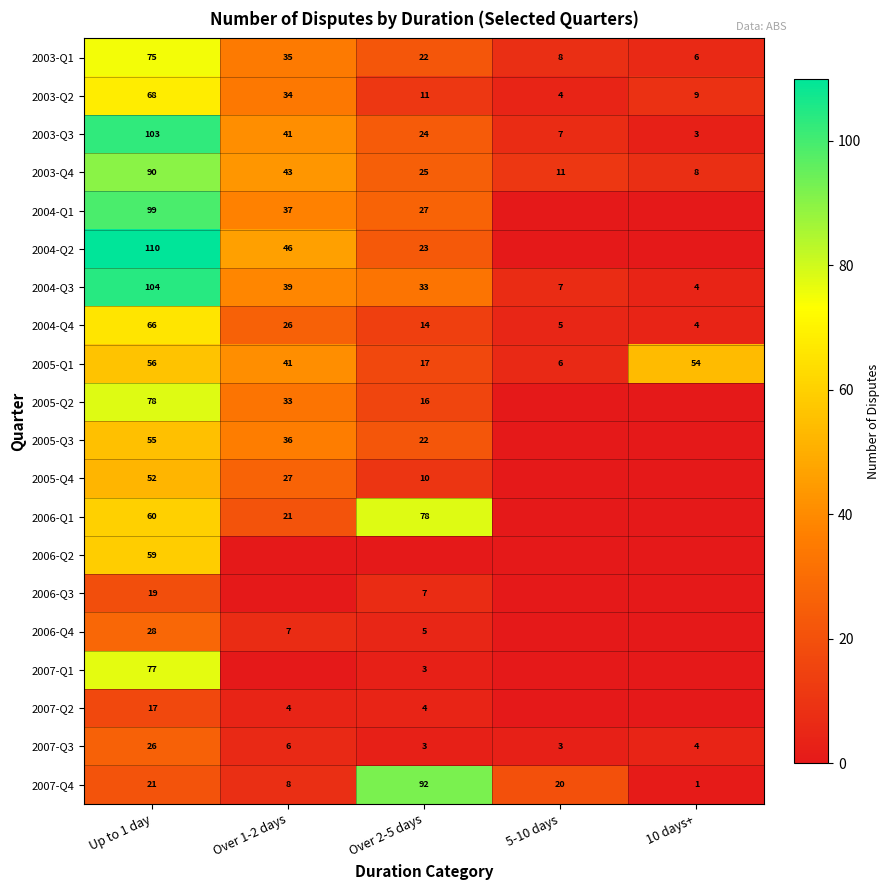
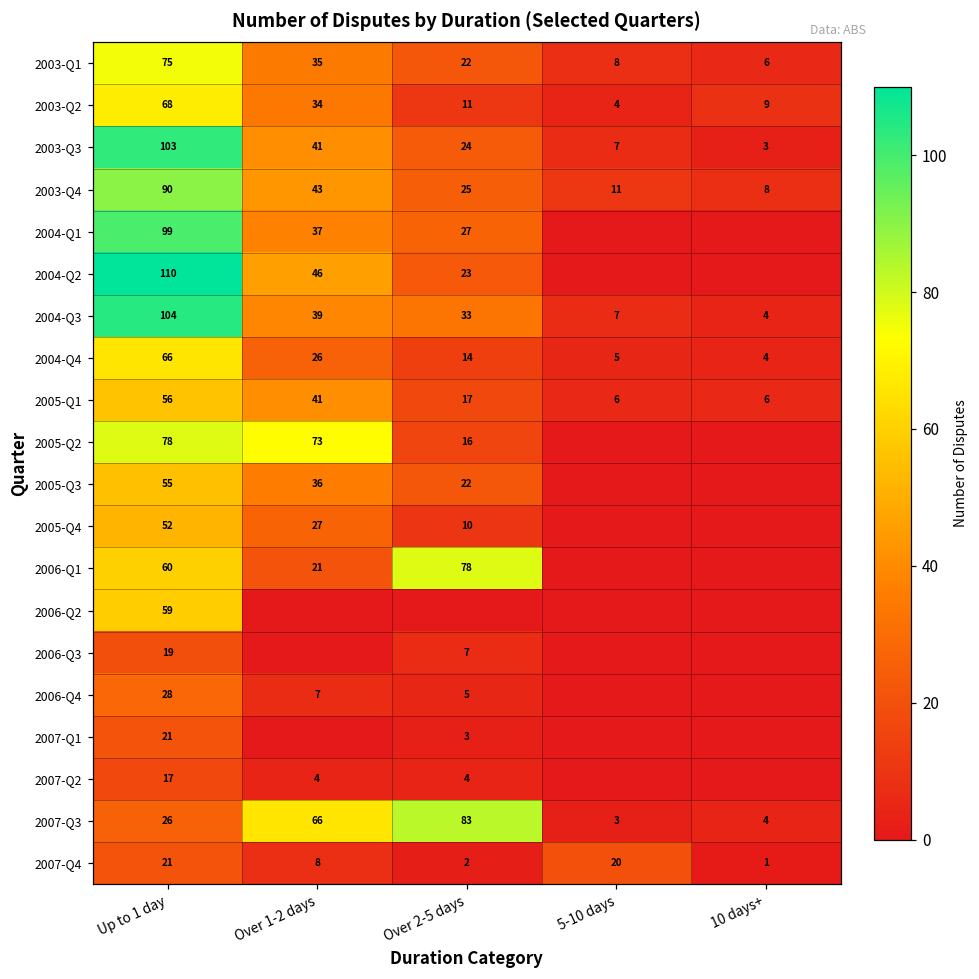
  {
    "2003-Q1": {
      "Up to 1 day": 75,
      "Over 1-2 days": 35,
      "Over 2-5 days": 22,
      "5-10 days": 8,
      "10 days+": 6
    },
    "2003-Q2": {
      "Up to 1 day": 68,
      "Over 1-2 days": 34,
      "Over 2-5 days": 11,
      "5-10 days": 4,
      "10 days+": 9
    },
    "2003-Q3": {
      "Up to 1 day": 103,
      "Over 1-2 days": 41,
      "Over 2-5 days": 24,
      "5-10 days": 7,
      "10 days+": 3
    },
    "2003-Q4": {
      "Up to 1 day": 90,
      "Over 1-2 days": 43,
      "Over 2-5 days": 25,
      "5-10 days": 11,
      "10 days+": 8
    },
    "2004-Q1": {
      "Up to 1 day": 99,
      "Over 1-2 days": 37,
      "Over 2-5 days": 27
    },
    "2004-Q2": {
      "Up to 1 day": 110,
      "Over 1-2 days": 46,
      "Over 2-5 days": 23
    },
    "2004-Q3": {
      "Up to 1 day": 104,
      "Over 1-2 days": 39,
      "Over 2-5 days": 33,
      "5-10 days": 7,
      "10 days+": 4
    },
    "2004-Q4": {
      "Up to 1 day": 66,
      "Over 1-2 days": 26,
      "Over 2-5 days": 14,
      "5-10 days": 5,
      "10 days+": 4
    },
    "2005-Q1": {
      "Up to 1 day": 56,
      "Over 1-2 days": 41,
      "Over 2-5 days": 17,
      "5-10 days": 6,
-     "10 days+": 54
+     "10 days+": 6
    },
    "2005-Q2": {
      "Up to 1 day": 78,
-     "Over 1-2 days": 33,
+     "Over 1-2 days": 73,
      "Over 2-5 days": 16
    },
    "2005-Q3": {
      "Up to 1 day": 55,
      "Over 1-2 days": 36,
      "Over 2-5 days": 22
    },
    "2005-Q4": {
      "Up to 1 day": 52,
      "Over 1-2 days": 27,
      "Over 2-5 days": 10
    },
    "2006-Q1": {
      "Up to 1 day": 60,
      "Over 1-2 days": 21,
      "Over 2-5 days": 78
    },
    "2006-Q2": {
      "Up to 1 day": 59
    },
    "2006-Q3": {
      "Up to 1 day": 19,
      "Over 2-5 days": 7
    },
    "2006-Q4": {
      "Up to 1 day": 28,
      "Over 1-2 days": 7,
      "Over 2-5 days": 5
    },
    "2007-Q1": {
-     "Up to 1 day": 77,
+     "Up to 1 day": 21,
      "Over 2-5 days": 3
    },
    "2007-Q2": {
      "Up to 1 day": 17,
      "Over 1-2 days": 4,
      "Over 2-5 days": 4
    },
    "2007-Q3": {
      "Up to 1 day": 26,
-     "Over 1-2 days": 6,
-     "Over 2-5 days": 3,
+     "Over 1-2 days": 66,
+     "Over 2-5 days": 83,
      "5-10 days": 3,
      "10 days+": 4
    },
    "2007-Q4": {
      "Up to 1 day": 21,
      "Over 1-2 days": 8,
-     "Over 2-5 days": 92,
+     "Over 2-5 days": 2,
      "5-10 days": 20,
      "10 days+": 1
    }
  }
